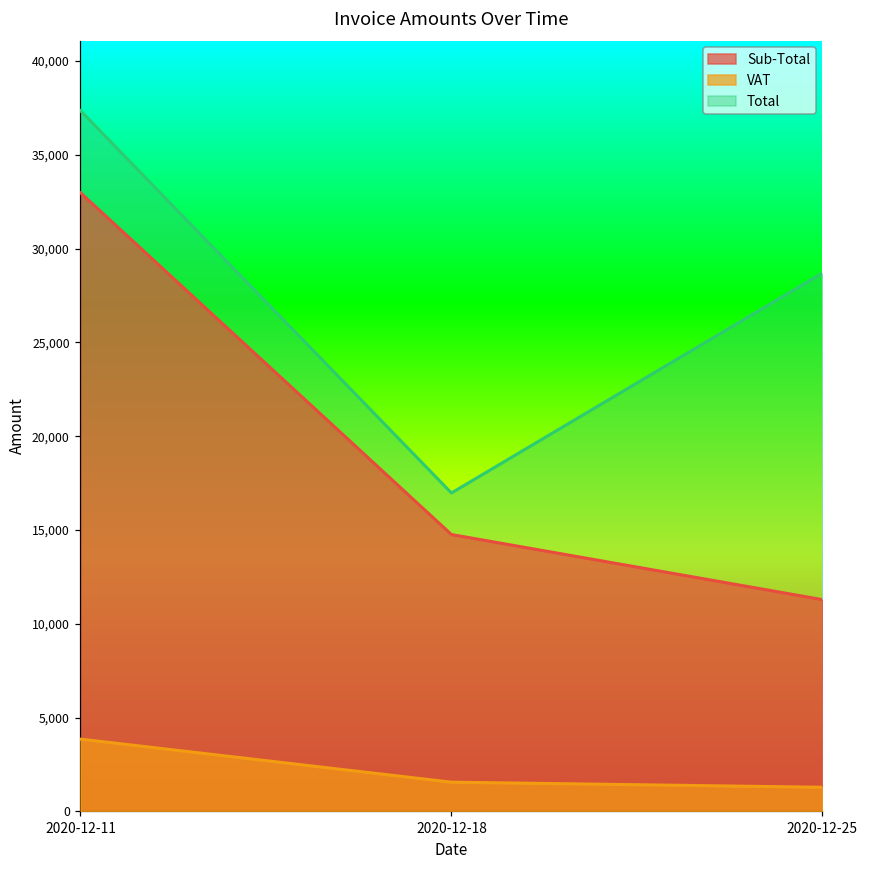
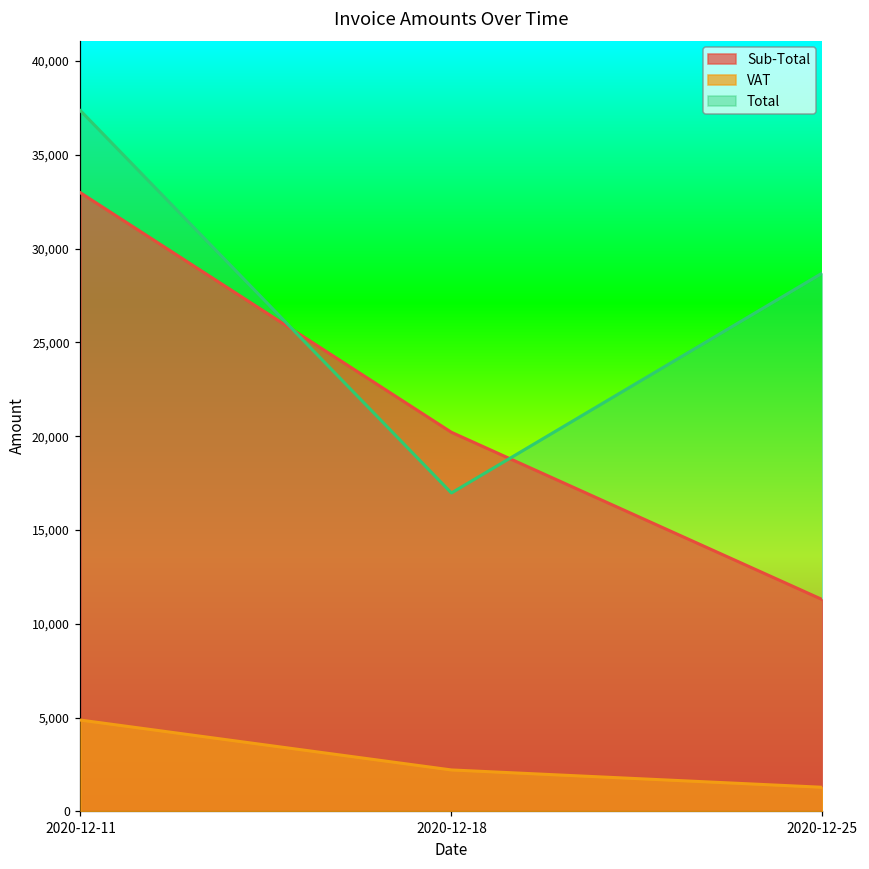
  {
    "Sub-Total": {
      "2020-12-11": "33,000",
-     "2020-12-18": "14,800",
+     "2020-12-18": "20,200",
      "2020-12-25": "11,300"
    },
    "VAT": {
-     "2020-12-11": "3,900",
-     "2020-12-18": "1,600",
+     "2020-12-11": "4,900",
+     "2020-12-18": "2,200",
      "2020-12-25": "1,300"
    },
    "Total": {
      "2020-12-11": "37,300",
      "2020-12-18": "17,000",
      "2020-12-25": "28,700"
    }
  }
